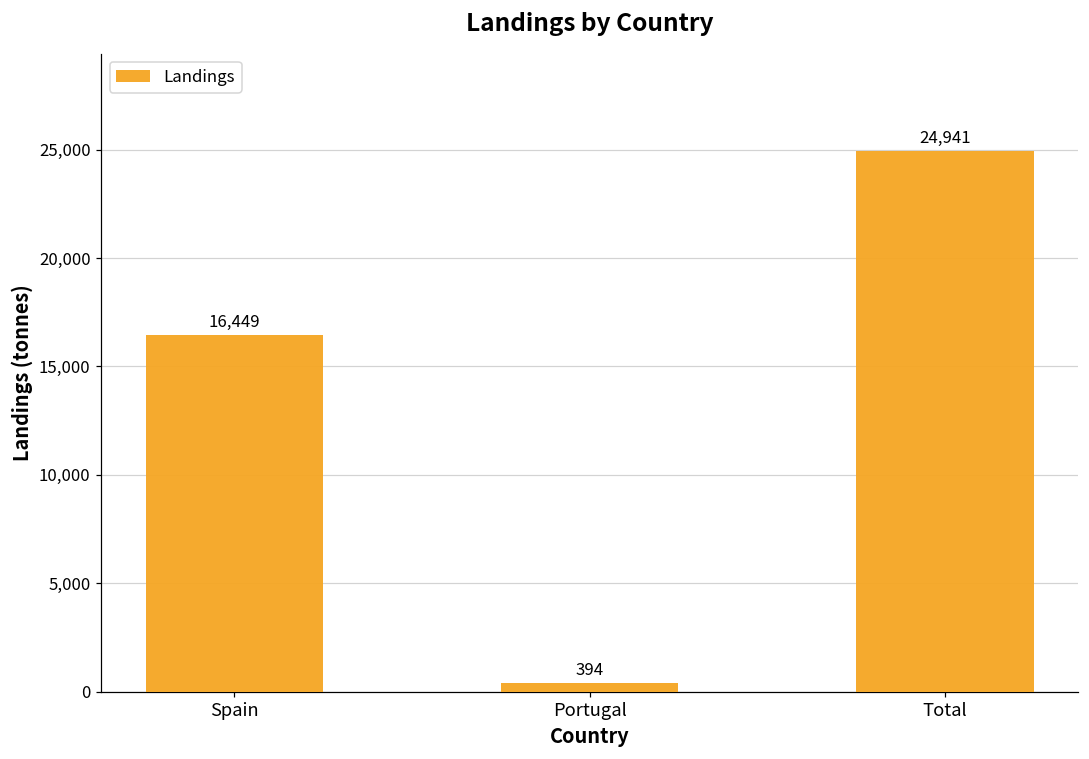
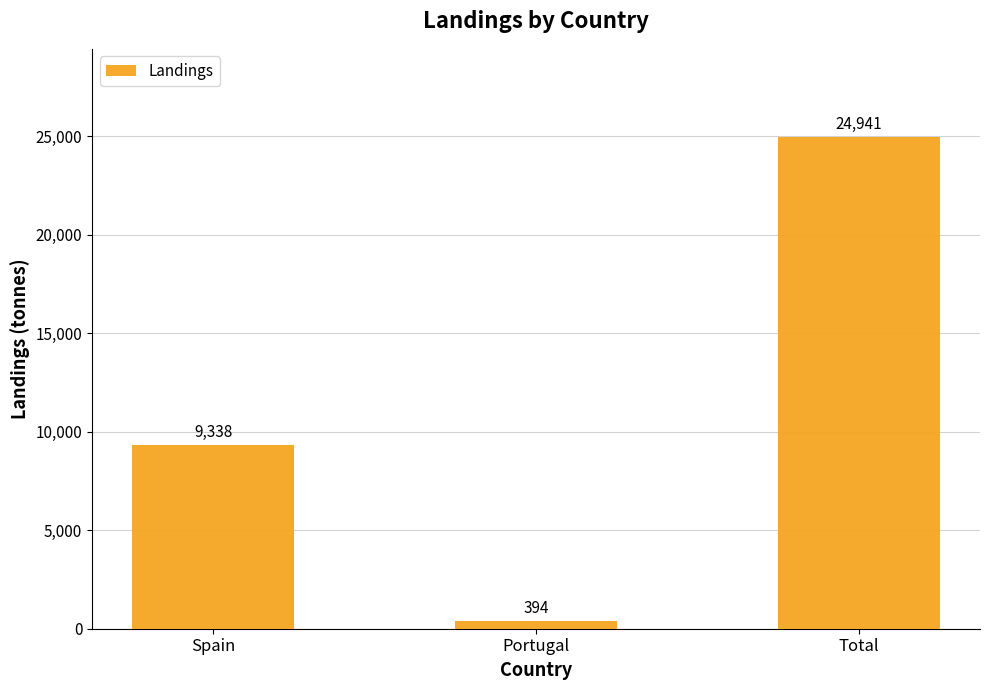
  {
-   "Spain": "16,449",
+   "Spain": "9,338",
    "Portugal": "394",
    "Total": "24,941"
  }
